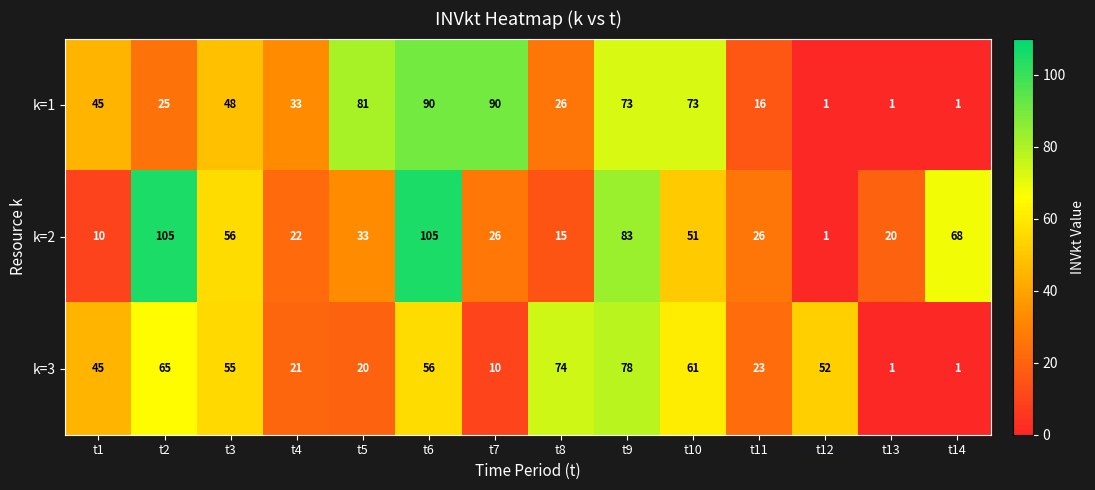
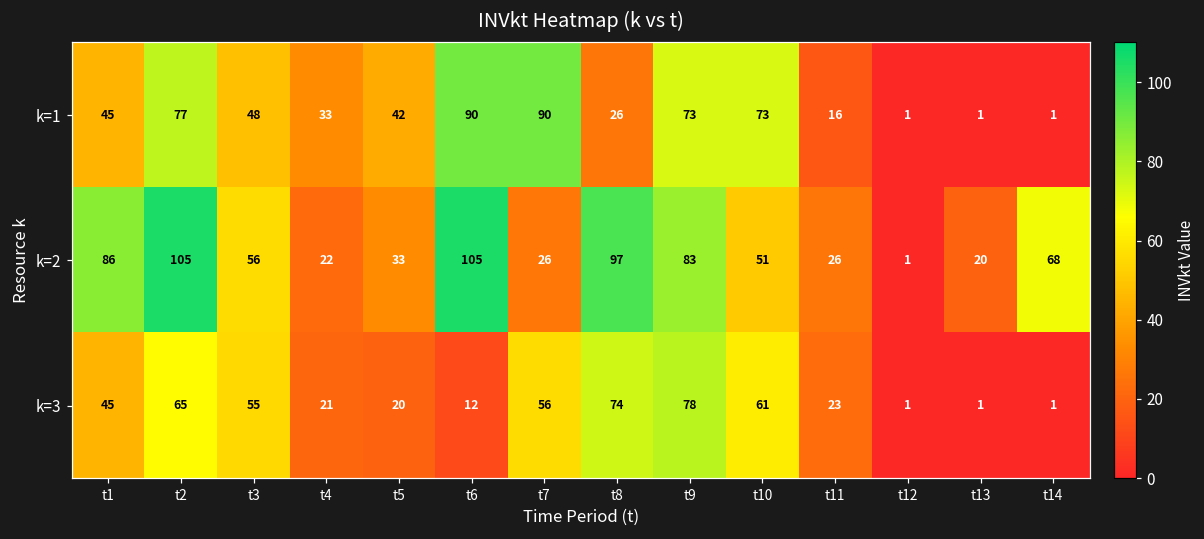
  {
    "k=1": {
      "t1": 45,
-     "t2": 25,
+     "t2": 77,
      "t3": 48,
      "t4": 33,
-     "t5": 81,
+     "t5": 42,
      "t6": 90,
      "t7": 90,
      "t8": 26,
      "t9": 73,
      "t10": 73,
      "t11": 16,
      "t12": 1,
      "t13": 1,
      "t14": 1
    },
    "k=2": {
-     "t1": 10,
+     "t1": 86,
      "t2": 105,
      "t3": 56,
      "t4": 22,
      "t5": 33,
      "t6": 105,
      "t7": 26,
-     "t8": 15,
+     "t8": 97,
      "t9": 83,
      "t10": 51,
      "t11": 26,
      "t12": 1,
      "t13": 20,
      "t14": 68
    },
    "k=3": {
      "t1": 45,
      "t2": 65,
      "t3": 55,
      "t4": 21,
      "t5": 20,
-     "t6": 56,
-     "t7": 10,
+     "t6": 12,
+     "t7": 56,
      "t8": 74,
      "t9": 78,
      "t10": 61,
      "t11": 23,
-     "t12": 52,
+     "t12": 1,
      "t13": 1,
      "t14": 1
    }
  }
